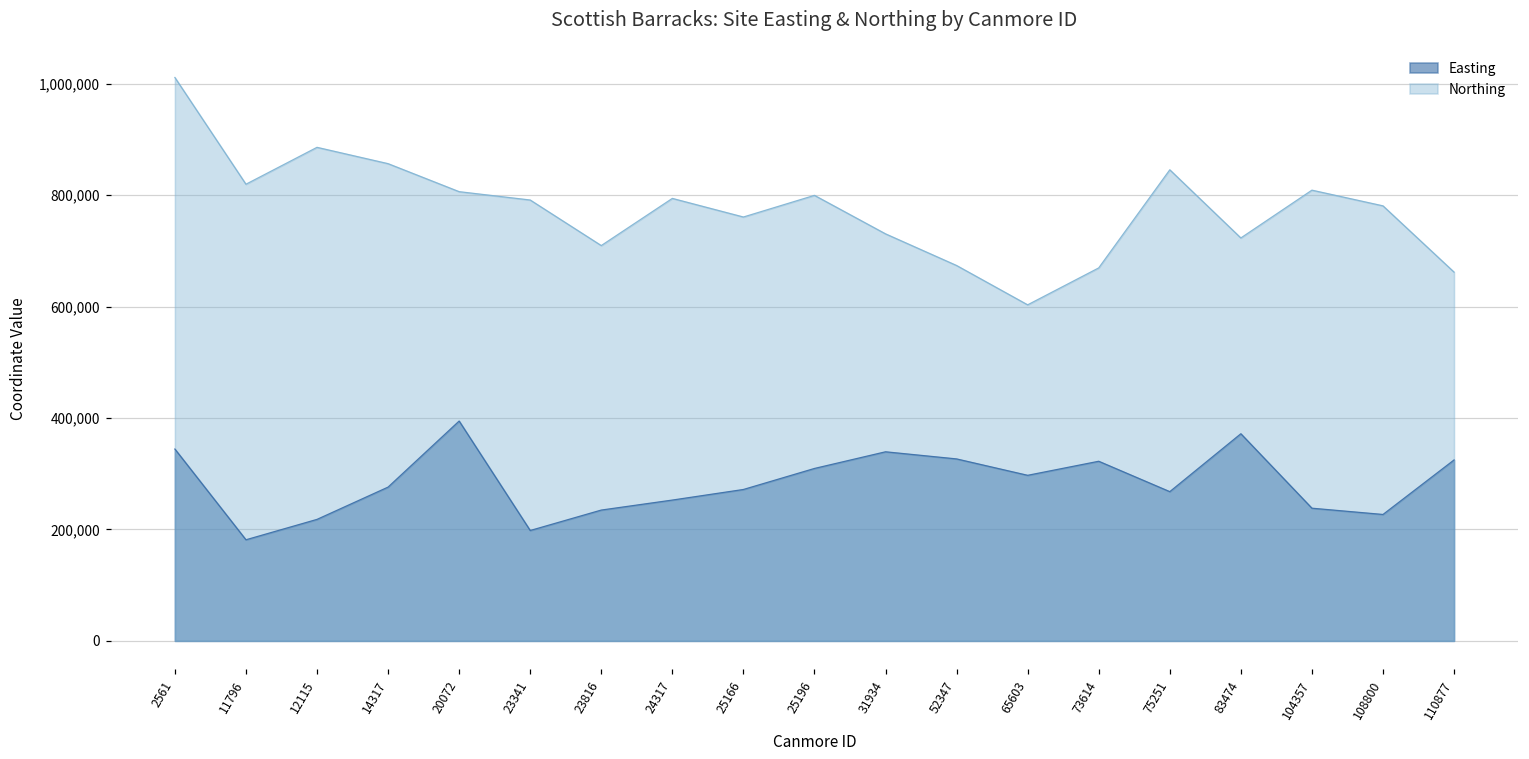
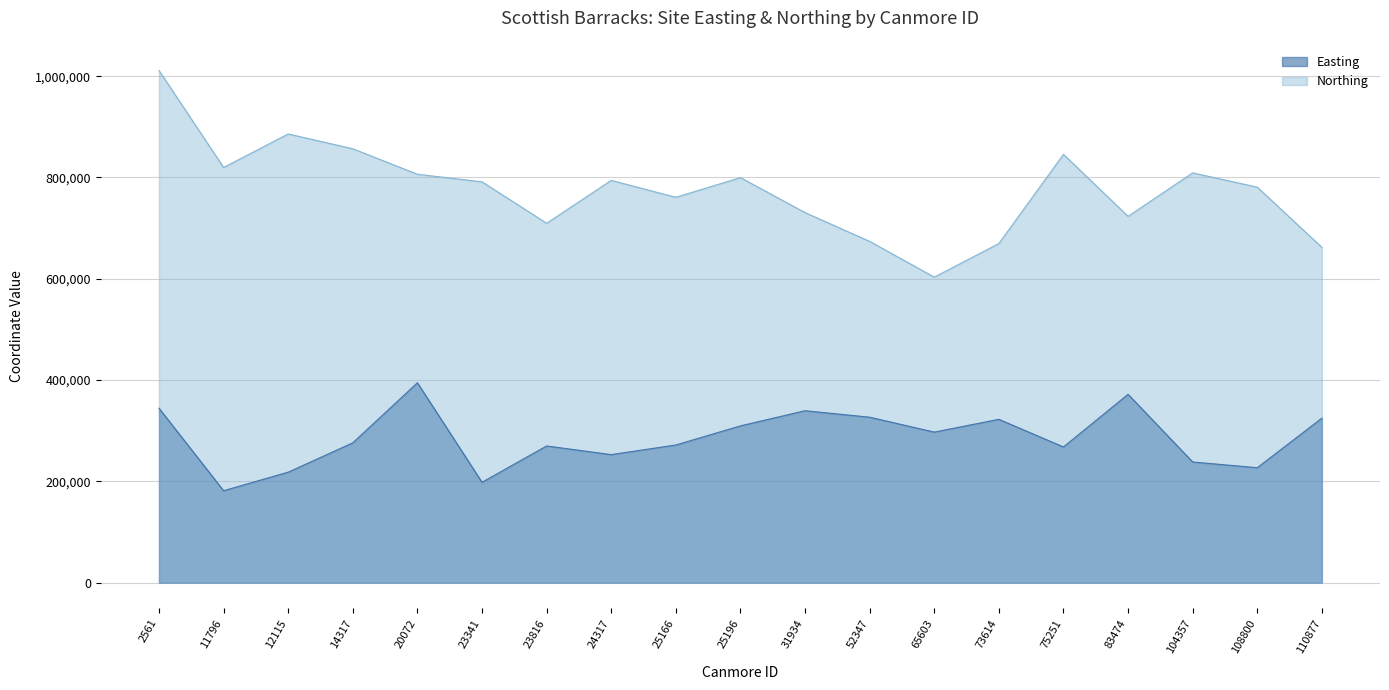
  {
    "Easting": {
      "2561": "340,000",
      "11796": "180,000",
      "12115": "220,000",
      "14317": "280,000",
      "20072": "390,000",
      "23341": "200,000",
-     "23816": "230,000",
+     "23816": "270,000",
      "24317": "250,000",
      "25166": "270,000",
      "25196": "310,000",
      "31934": "340,000",
      "52347": "330,000",
      "65603": "300,000",
      "73614": "320,000",
      "75251": "270,000",
      "83474": "370,000",
      "104357": "240,000",
      "108800": "230,000",
      "110877": "320,000"
    },
    "Northing": {
      "2561": "1,010,000",
      "11796": "820,000",
      "12115": "890,000",
      "14317": "860,000",
      "20072": "810,000",
      "23341": "790,000",
      "23816": "710,000",
      "24317": "790,000",
      "25166": "760,000",
      "25196": "800,000",
      "31934": "730,000",
      "52347": "670,000",
      "65603": "600,000",
      "73614": "670,000",
      "75251": "850,000",
      "83474": "720,000",
      "104357": "810,000",
      "108800": "780,000",
      "110877": "660,000"
    }
  }
